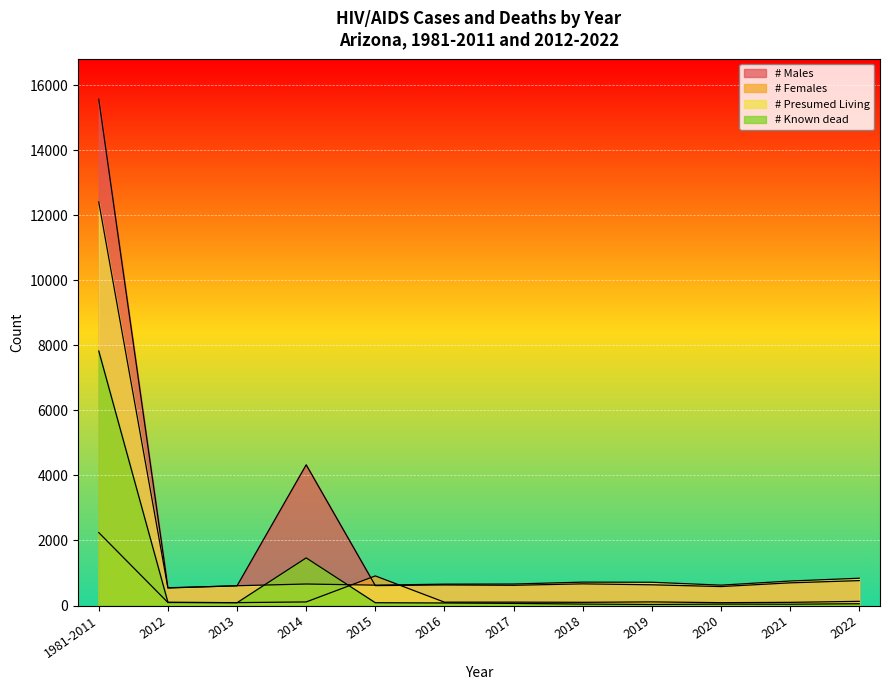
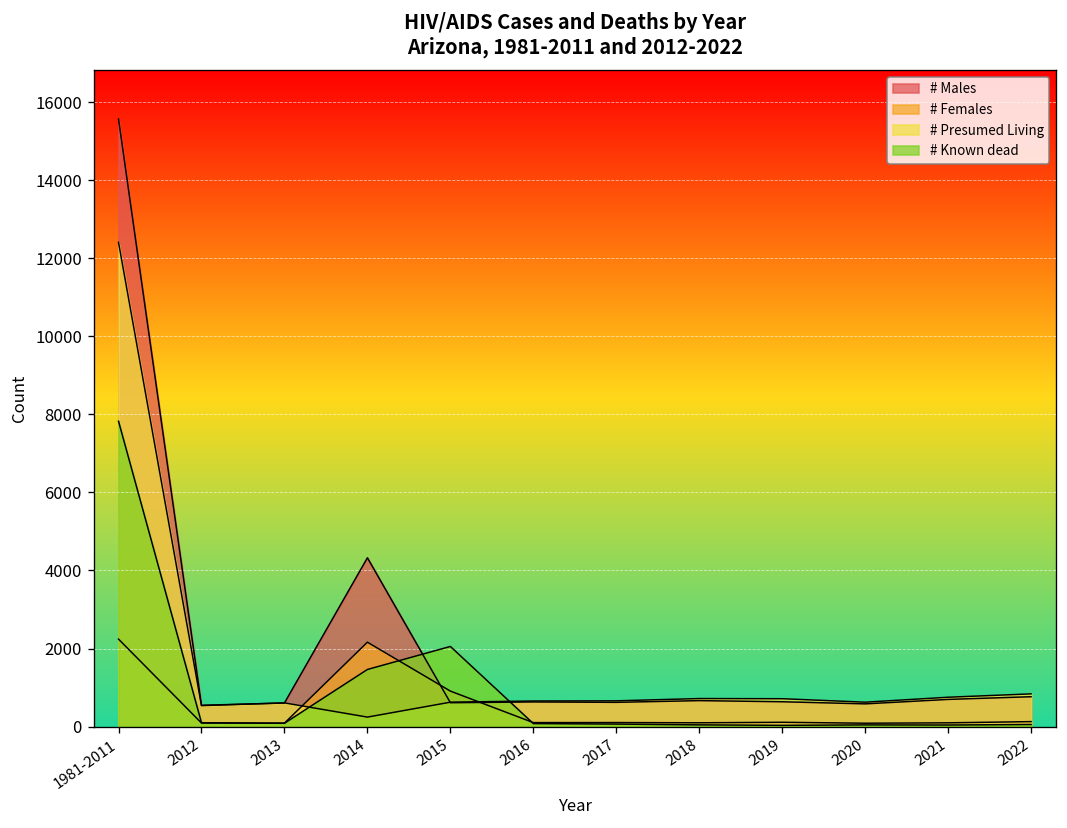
  {
    "# Males": {
      "1981-2011": 15600,
      "2014": 4300
    },
    "# Females": {
      "1981-2011": 2200,
-     "2014": 100,
+     "2014": 2200,
      "2015": 900
    },
    "# Presumed Living": {
      "1981-2011": 12400,
-     "2014": 700
+     "2014": 200
    },
    "# Known dead": {
      "1981-2011": 7800,
      "2014": 1500,
-     "2015": 100
+     "2015": 2100
    }
  }
